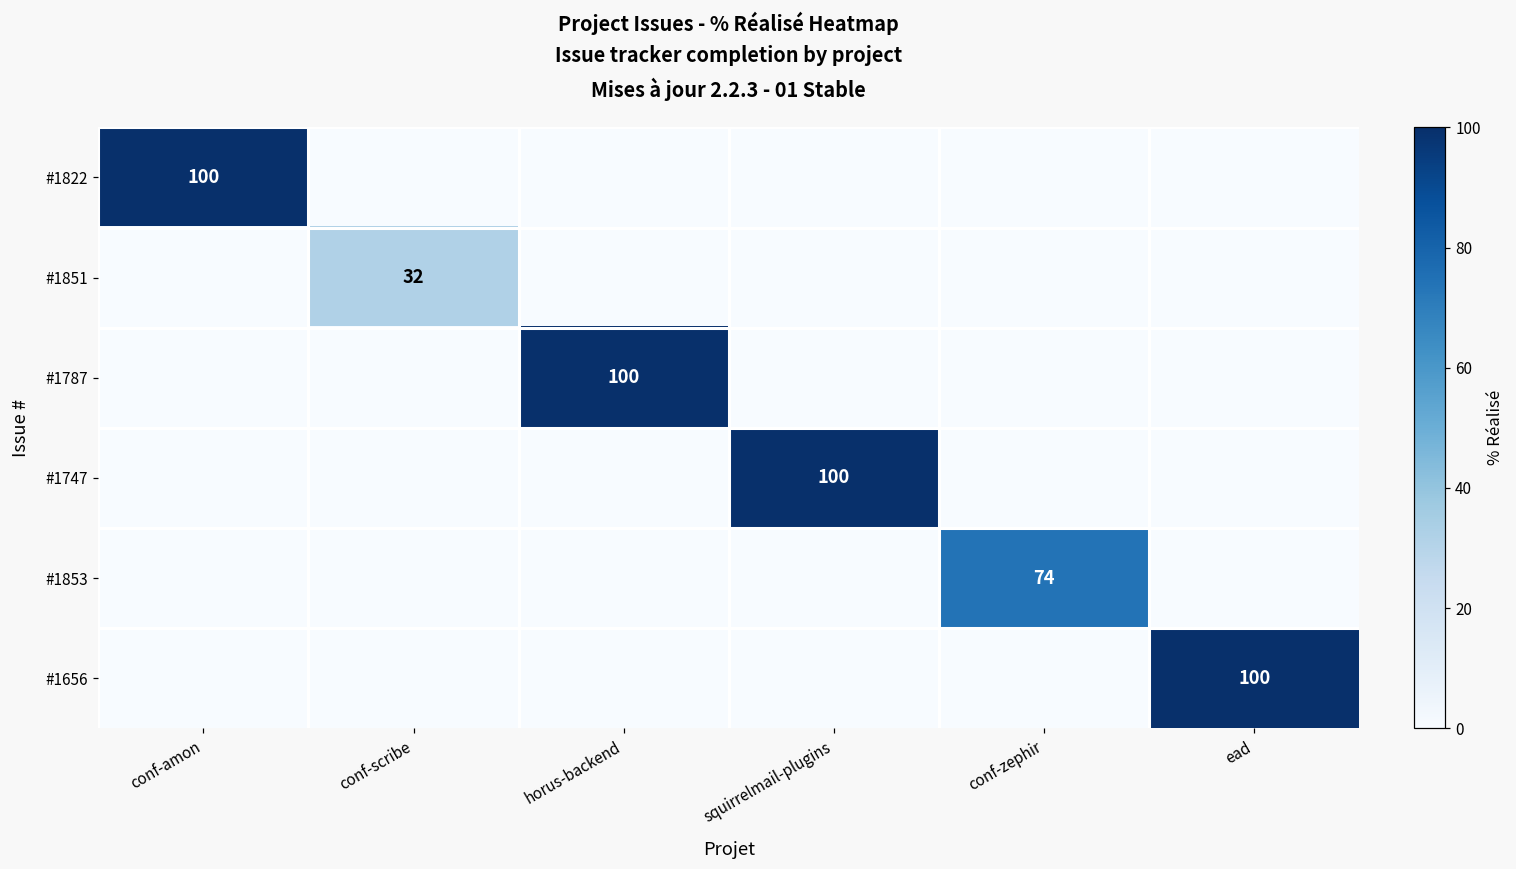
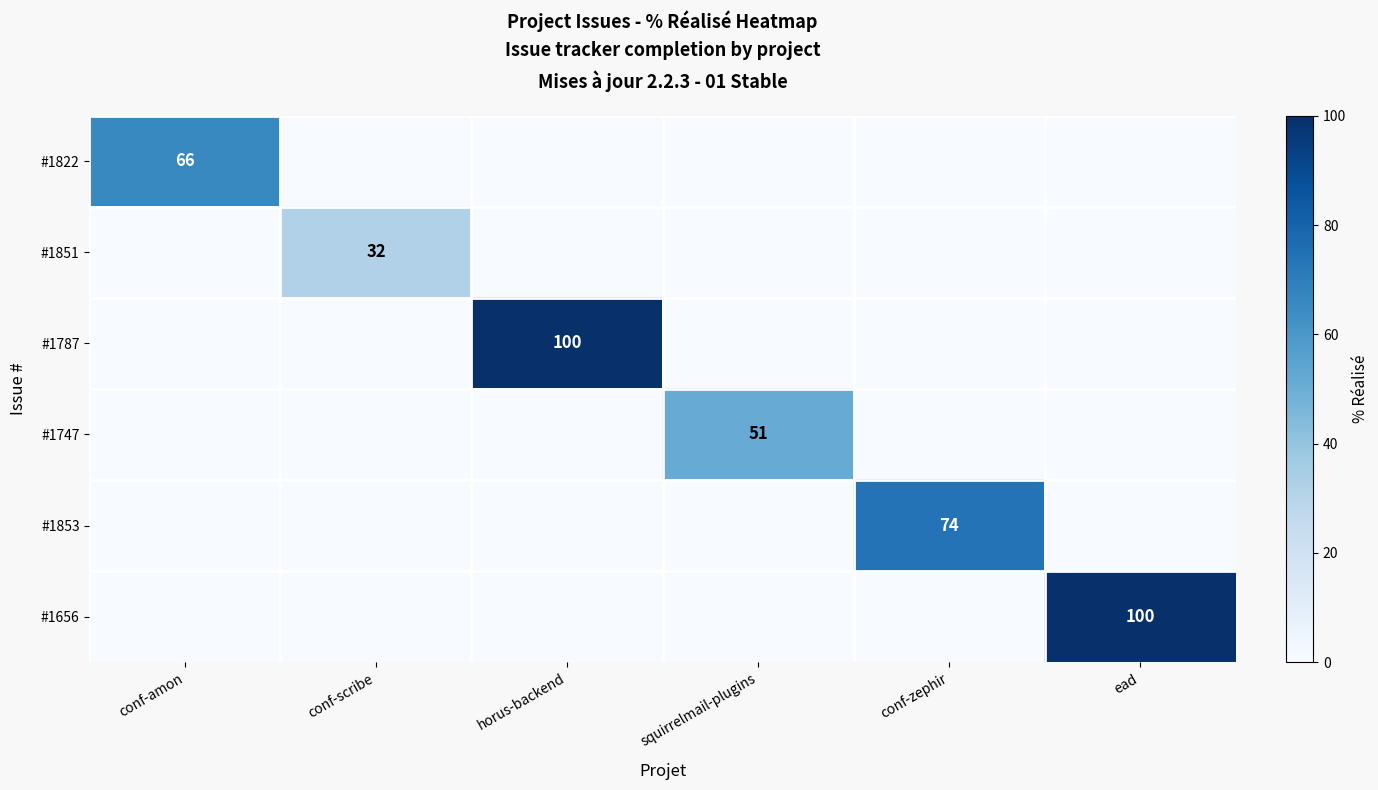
  {
    "#1822": {
-     "conf-amon": 100
+     "conf-amon": 66
    },
    "#1851": {
      "conf-scribe": 32
    },
    "#1787": {
      "horus-backend": 100
    },
    "#1747": {
-     "squirrelmail-plugins": 100
+     "squirrelmail-plugins": 51
    },
    "#1853": {
      "conf-zephir": 74
    },
    "#1656": {
      "ead": 100
    }
  }
